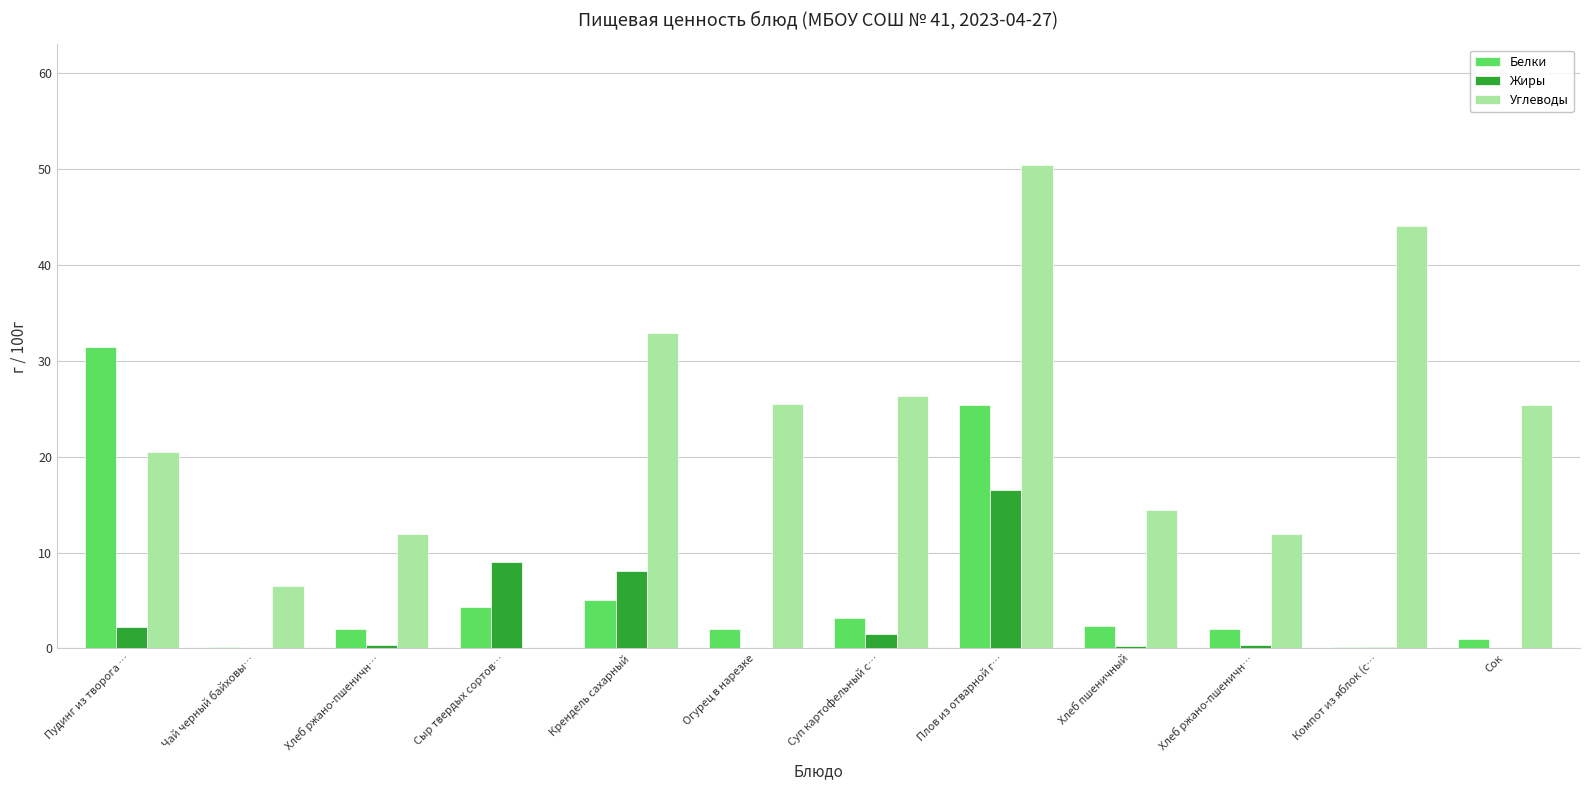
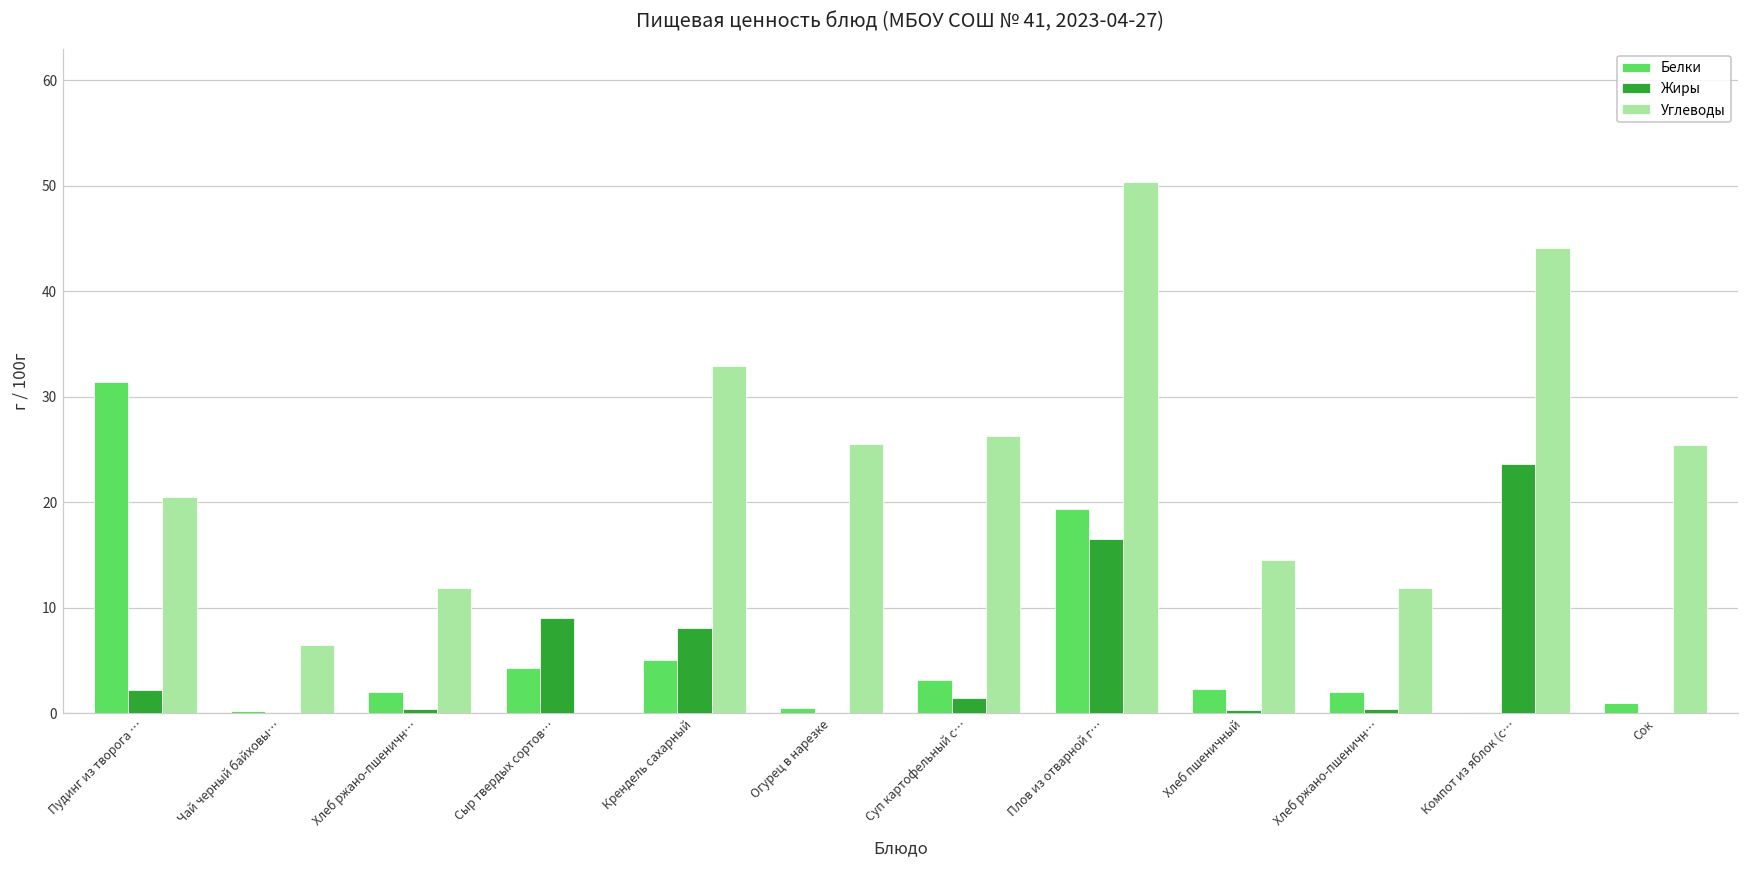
  {
    "Белки": {
      "Пудинг из творога …": 31,
      "Сыр твердых сортов…": 4,
      "Крендель сахарный": 5,
-     "Огурец в нарезке": 2,
+     "Огурец в нарезке": 1,
      "Суп картофельный с…": 3,
-     "Плов из отварной г…": 25,
+     "Плов из отварной г…": 19,
      "Хлеб пшеничный": 2,
      "Сок": 1
    },
    "Жиры": {
      "Пудинг из творога …": 2,
      "Чай черный байховы…": 0,
      "Сыр твердых сортов…": 9,
      "Крендель сахарный": 8,
      "Огурец в нарезке": 0,
      "Суп картофельный с…": 1,
      "Плов из отварной г…": 17,
      "Хлеб пшеничный": 0,
-     "Компот из яблок (с…": 0,
+     "Компот из яблок (с…": 24,
      "Сок": 0
    },
    "Углеводы": {
      "Пудинг из творога …": 21,
      "Чай черный байховы…": 7,
      "Сыр твердых сортов…": 0,
      "Крендель сахарный": 33,
      "Огурец в нарезке": 26,
      "Суп картофельный с…": 26,
      "Плов из отварной г…": 50,
      "Хлеб пшеничный": 14,
      "Компот из яблок (с…": 44,
      "Сок": 25
    }
  }
